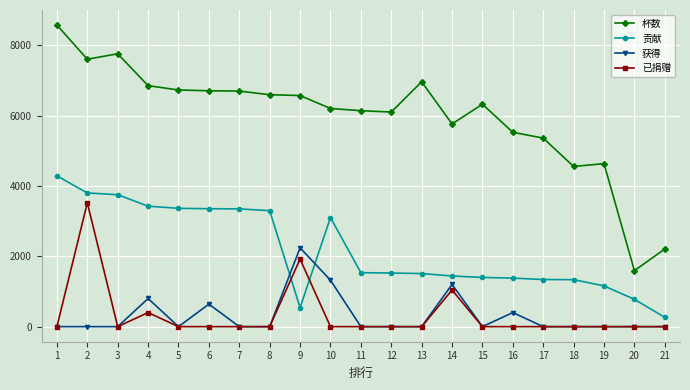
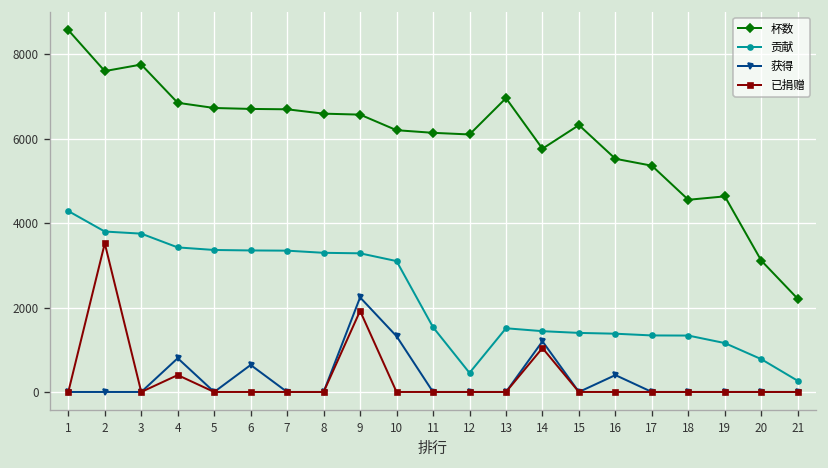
  {
    "杯数": {
      "1": 8600,
      "2": 7600,
      "3": 7800,
      "4": 6800,
      "5": 6700,
      "6": 6700,
      "7": 6700,
      "8": 6600,
      "9": 6600,
      "10": 6200,
      "11": 6100,
      "12": 6100,
      "13": 7000,
      "14": 5800,
      "15": 6300,
      "16": 5500,
      "17": 5400,
      "18": 4600,
      "19": 4600,
-     "20": 1600,
+     "20": 3100,
      "21": 2200
    },
    "贡献": {
      "1": 4300,
      "2": 3800,
      "3": 3800,
      "4": 3400,
      "5": 3400,
      "6": 3400,
      "7": 3300,
      "8": 3300,
-     "9": 500,
+     "9": 3300,
      "10": 3100,
      "11": 1500,
-     "12": 1500,
+     "12": 500,
      "13": 1500,
      "14": 1400,
      "15": 1400,
      "16": 1400,
      "17": 1300,
      "18": 1300,
      "19": 1200,
      "20": 800,
      "21": 300
    },
    "获得": {
      "2": 0,
      "4": 800,
      "6": 600,
      "9": 2200,
      "10": 1300,
      "14": 1200,
      "16": 400
    },
    "已捐赠": {
      "2": 3500,
      "4": 400,
      "6": 0,
      "9": 1900,
      "10": 0,
      "14": 1000,
      "16": 0
    }
  }
